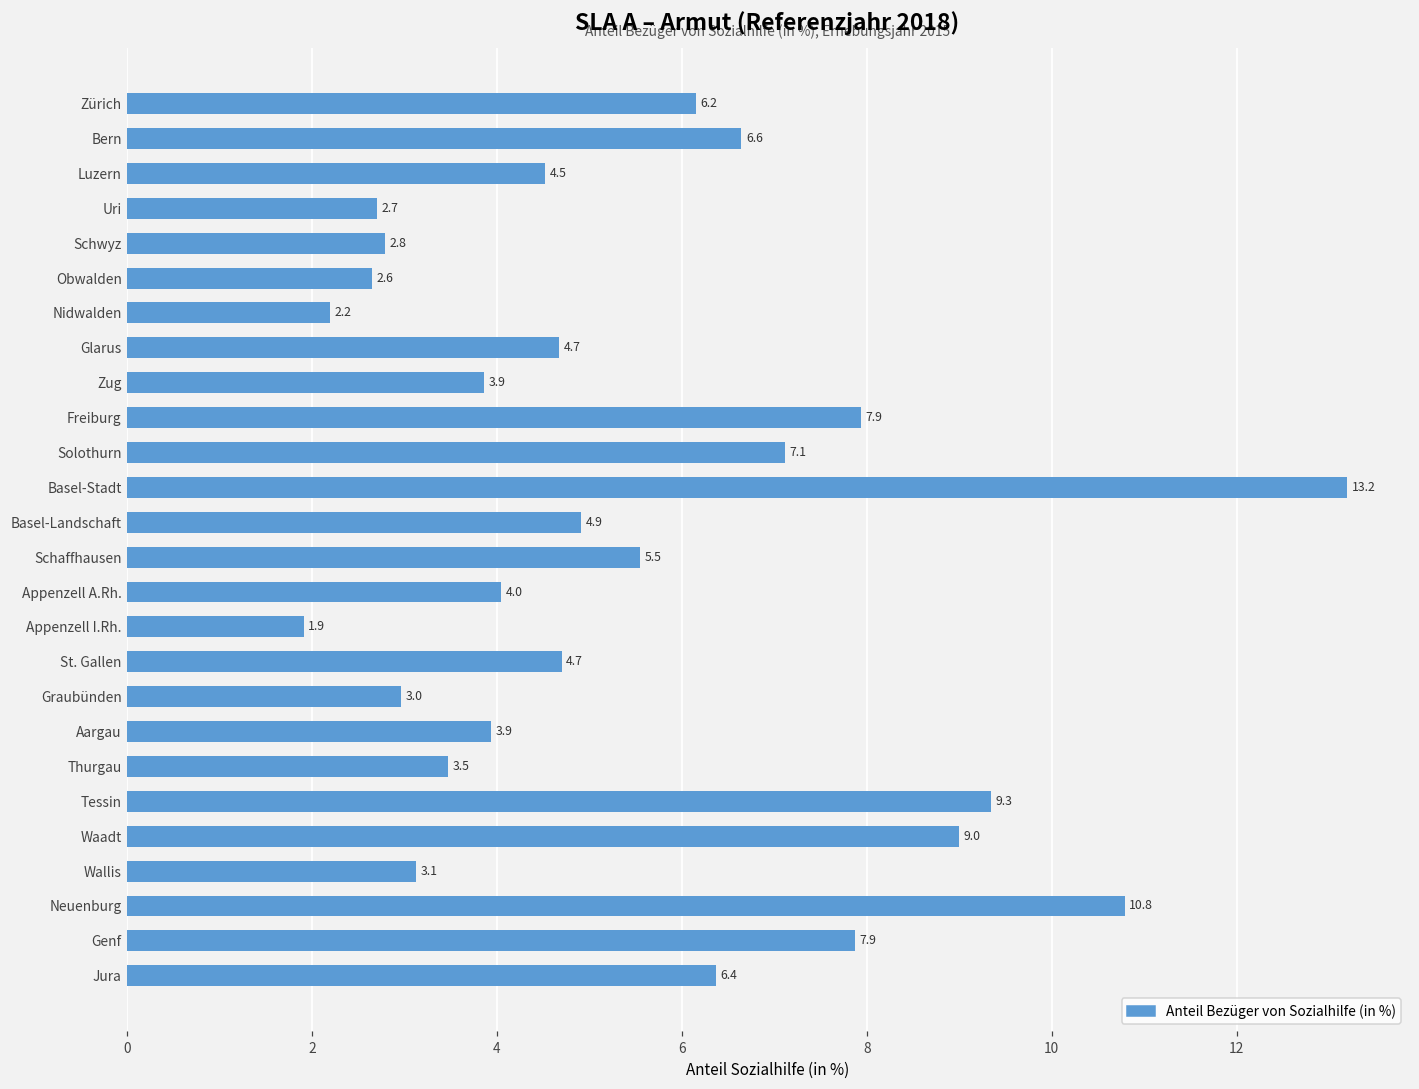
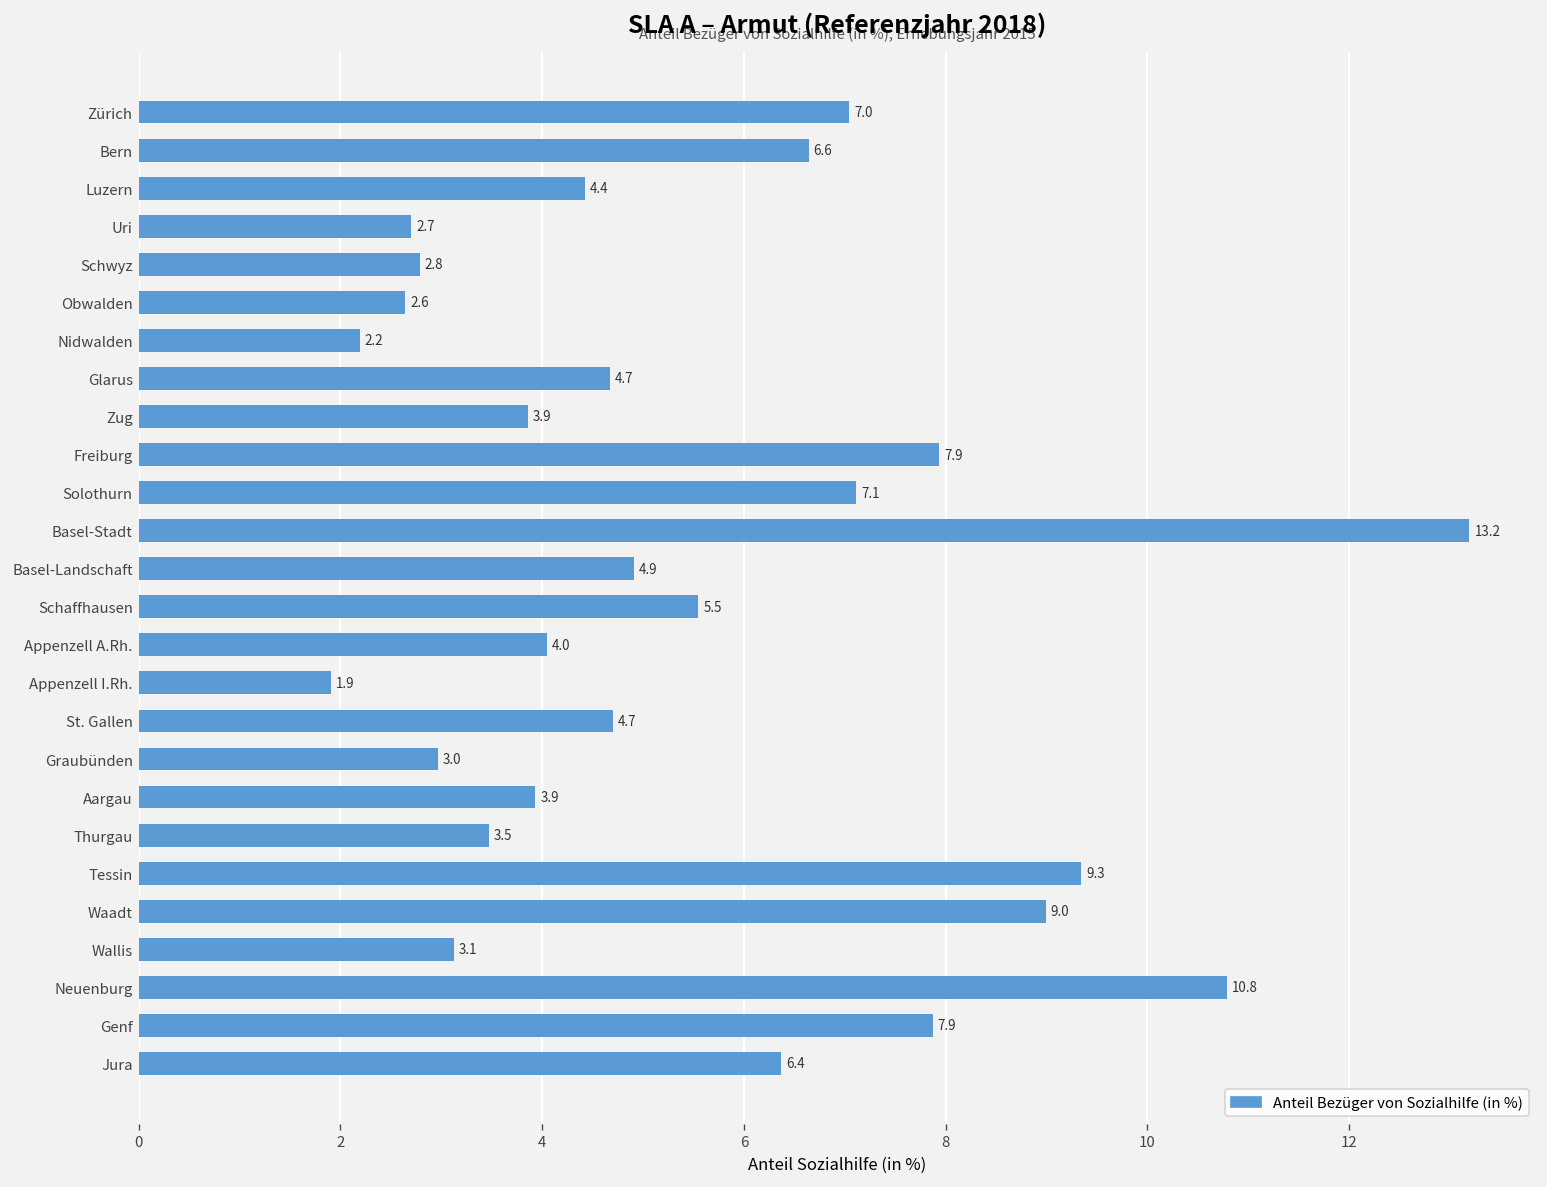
  {
-   "Zürich": 6.2,
+   "Zürich": 7.0,
    "Bern": 6.6,
-   "Luzern": 4.5,
+   "Luzern": 4.4,
    "Uri": 2.7,
    "Schwyz": 2.8,
    "Obwalden": 2.6,
    "Nidwalden": 2.2,
    "Glarus": 4.7,
    "Zug": 3.9,
    "Freiburg": 7.9,
    "Solothurn": 7.1,
    "Basel-Stadt": 13.2,
    "Basel-Landschaft": 4.9,
    "Schaffhausen": 5.5,
    "Appenzell A.Rh.": 4.0,
    "Appenzell I.Rh.": 1.9,
    "St. Gallen": 4.7,
    "Graubünden": 3.0,
    "Aargau": 3.9,
    "Thurgau": 3.5,
    "Tessin": 9.3,
    "Waadt": 9.0,
    "Wallis": 3.1,
    "Neuenburg": 10.8,
    "Genf": 7.9,
    "Jura": 6.4
  }
